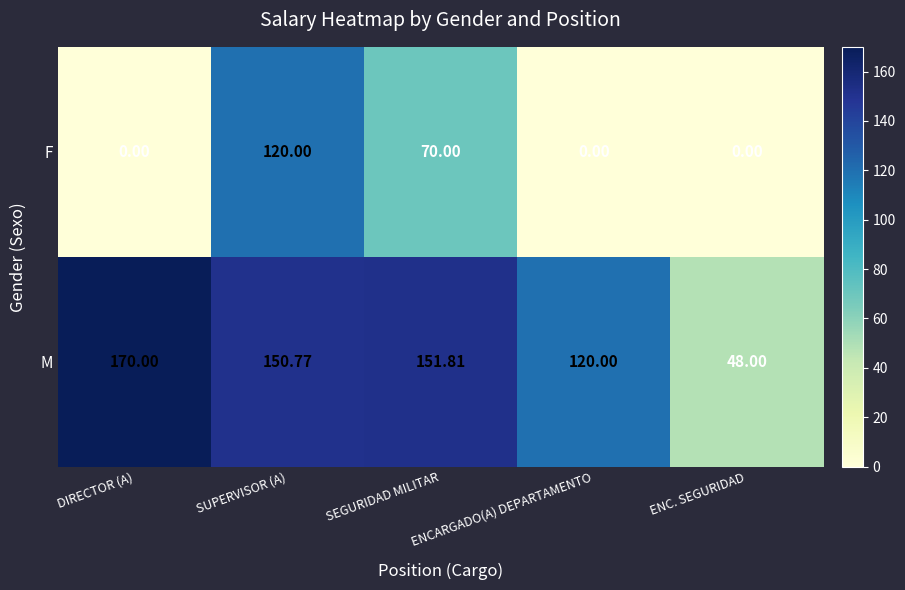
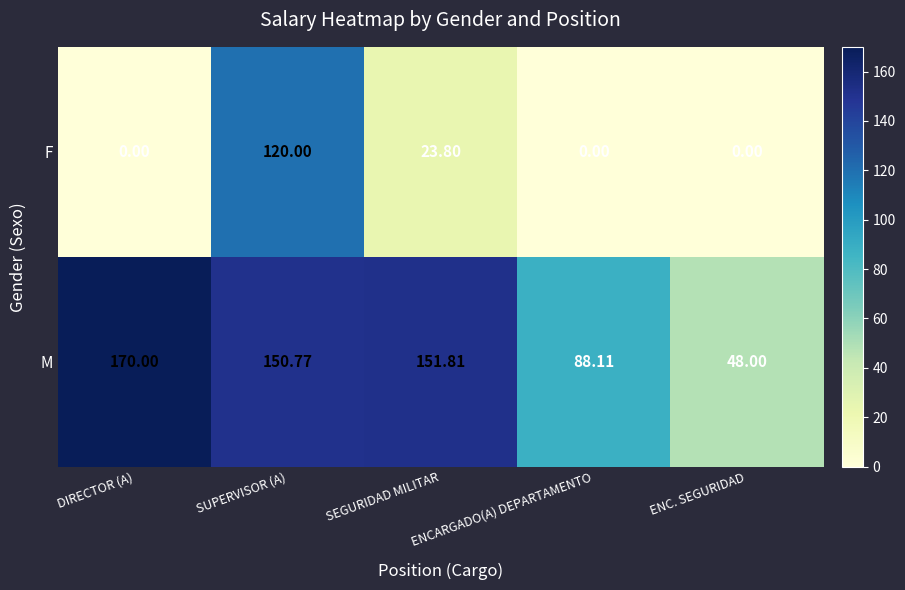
  {
    "F": {
      "SUPERVISOR (A)": 120.00,
-     "SEGURIDAD MILITAR": 70.00
+     "SEGURIDAD MILITAR": 23.80
    },
    "M": {
      "DIRECTOR (A)": 170.00,
      "SUPERVISOR (A)": 150.77,
      "SEGURIDAD MILITAR": 151.81,
-     "ENCARGADO(A) DEPARTAMENTO": 120.00,
+     "ENCARGADO(A) DEPARTAMENTO": 88.11,
      "ENC. SEGURIDAD": 48.00
    }
  }
